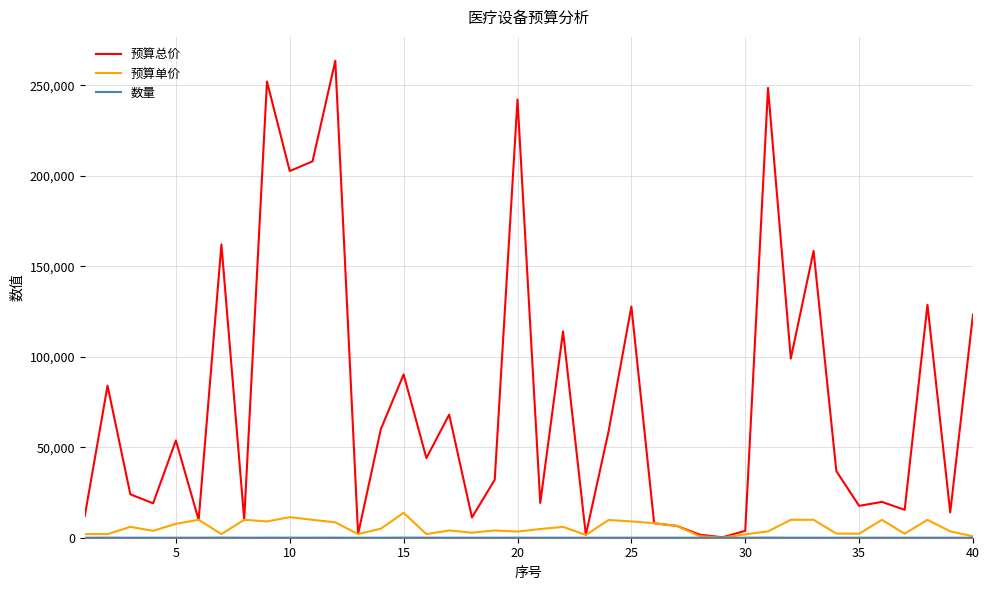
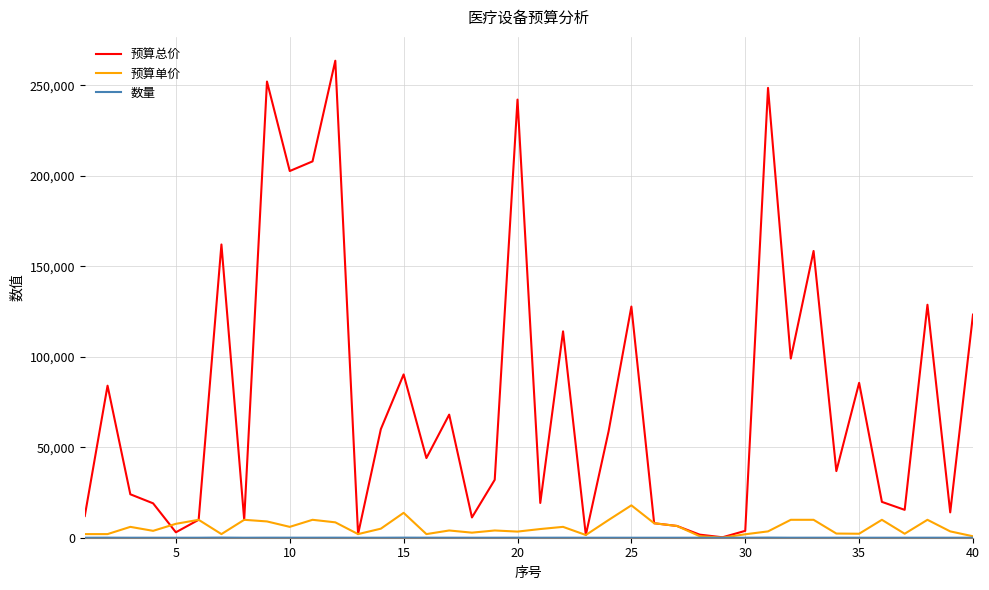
  {
    "预算总价": {
-     "5": "54,000",
+     "5": "3,000",
      "10": "203,000",
      "15": "90,000",
      "20": "242,000",
      "25": "128,000",
      "30": "4,000",
-     "35": "18,000",
+     "35": "86,000",
      "40": "123,000"
    },
    "预算单价": {
      "5": "8,000",
-     "10": "11,000",
+     "10": "6,000",
      "15": "14,000",
      "20": "3,000",
-     "25": "9,000",
+     "25": "18,000",
      "30": "2,000",
      "35": "2,000"
    },
    "数量": {
      "5": "0",
      "10": "0",
      "15": "0",
      "20": "0",
      "25": "0",
      "30": "0",
      "35": "0"
    }
  }
